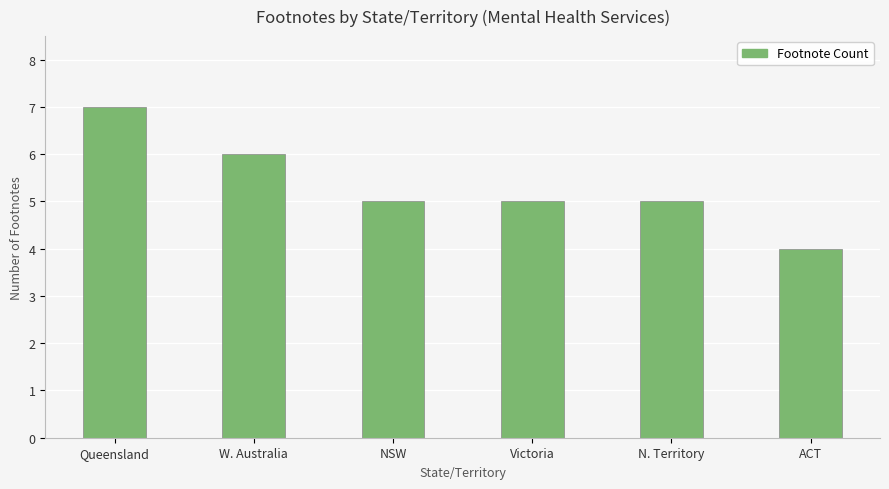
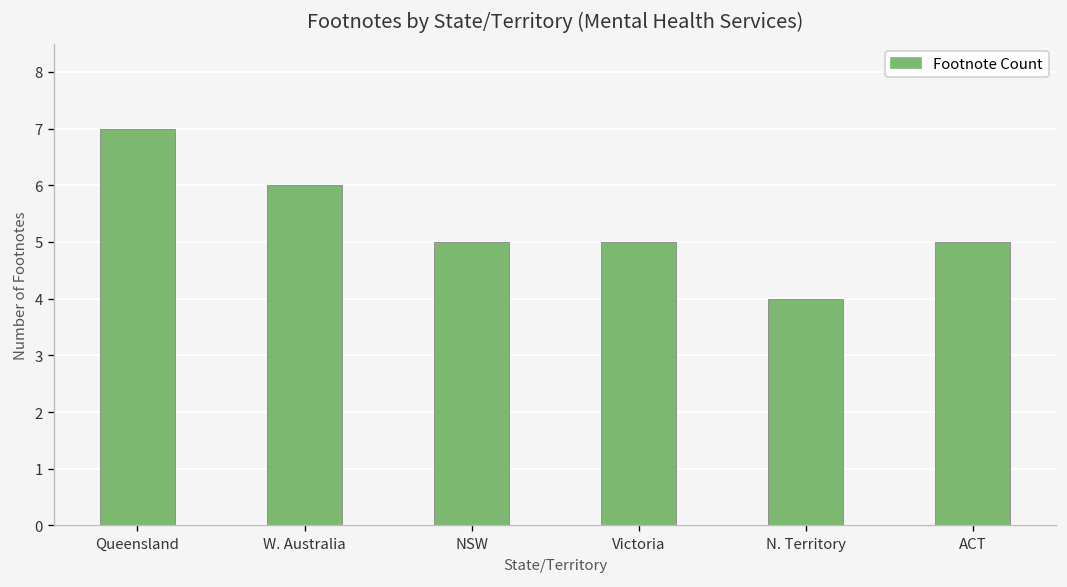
  {
    "Queensland": 7,
    "W. Australia": 6,
    "NSW": 5,
    "Victoria": 5,
-   "N. Territory": 5,
-   "ACT": 4
+   "N. Territory": 4,
+   "ACT": 5
  }
